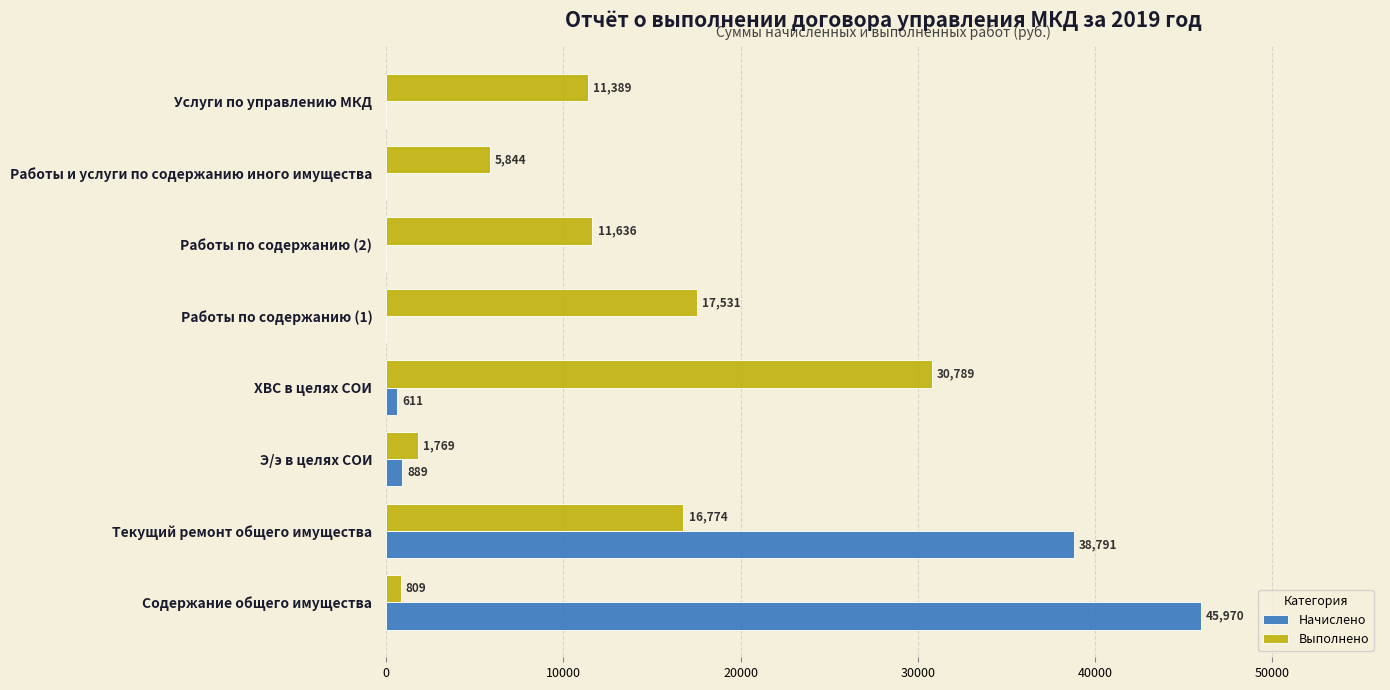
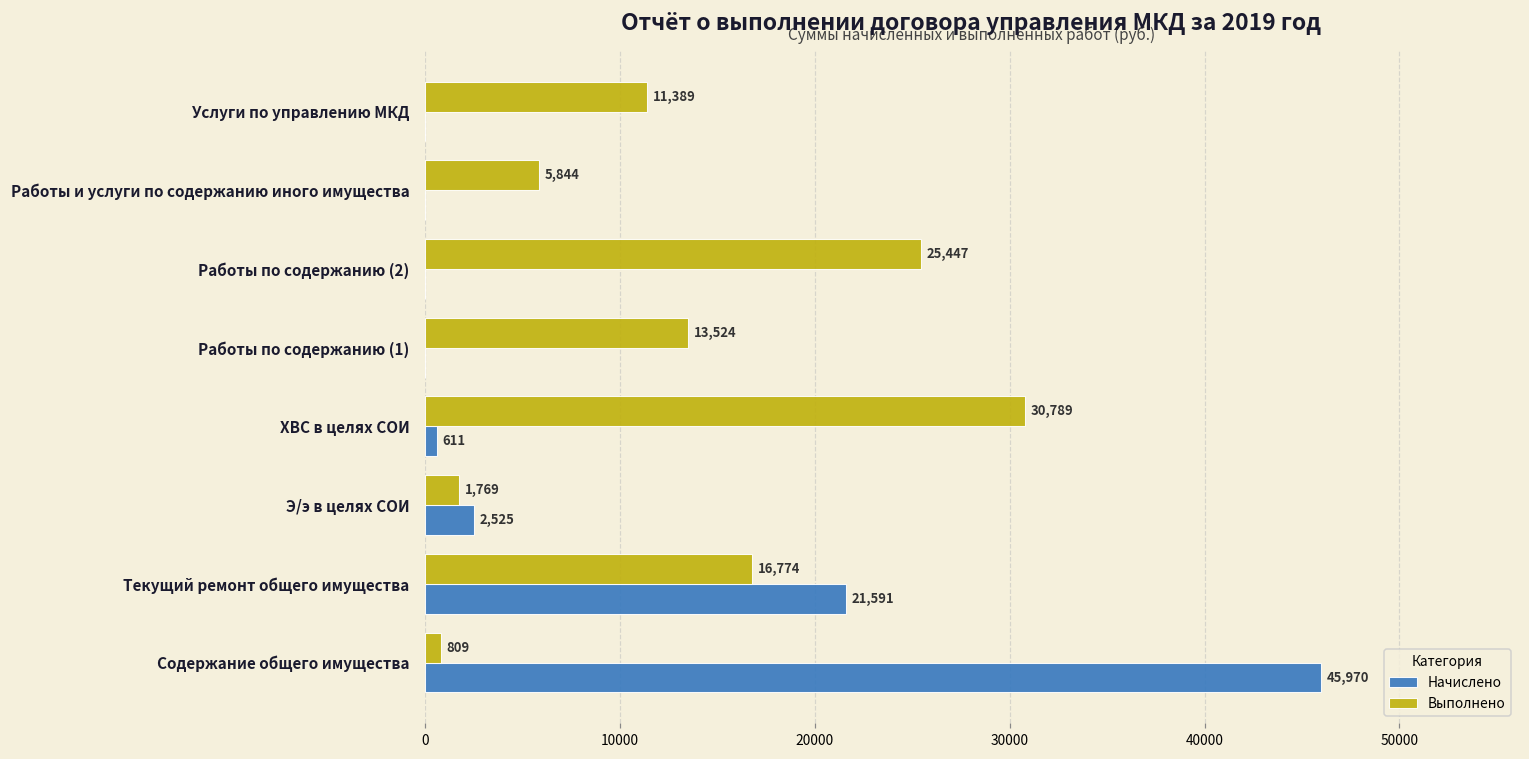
  {
    "Начислено": {
      "ХВС в целях СОИ": "611",
-     "Э/э в целях СОИ": "889",
-     "Текущий ремонт общего имущества": "38,791",
+     "Э/э в целях СОИ": "2,525",
+     "Текущий ремонт общего имущества": "21,591",
      "Содержание общего имущества": "45,970"
    },
    "Выполнено": {
      "Услуги по управлению МКД": "11,389",
      "Работы и услуги по содержанию иного имущества": "5,844",
-     "Работы по содержанию (2)": "11,636",
-     "Работы по содержанию (1)": "17,531",
+     "Работы по содержанию (2)": "25,447",
+     "Работы по содержанию (1)": "13,524",
      "ХВС в целях СОИ": "30,789",
      "Э/э в целях СОИ": "1,769",
      "Текущий ремонт общего имущества": "16,774",
      "Содержание общего имущества": "809"
    }
  }
